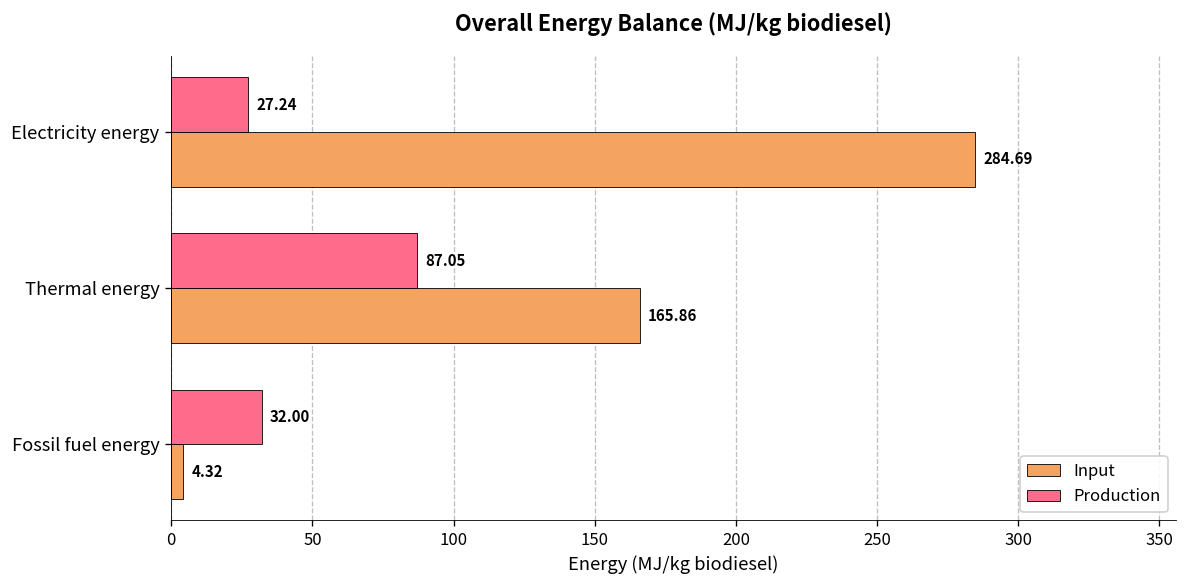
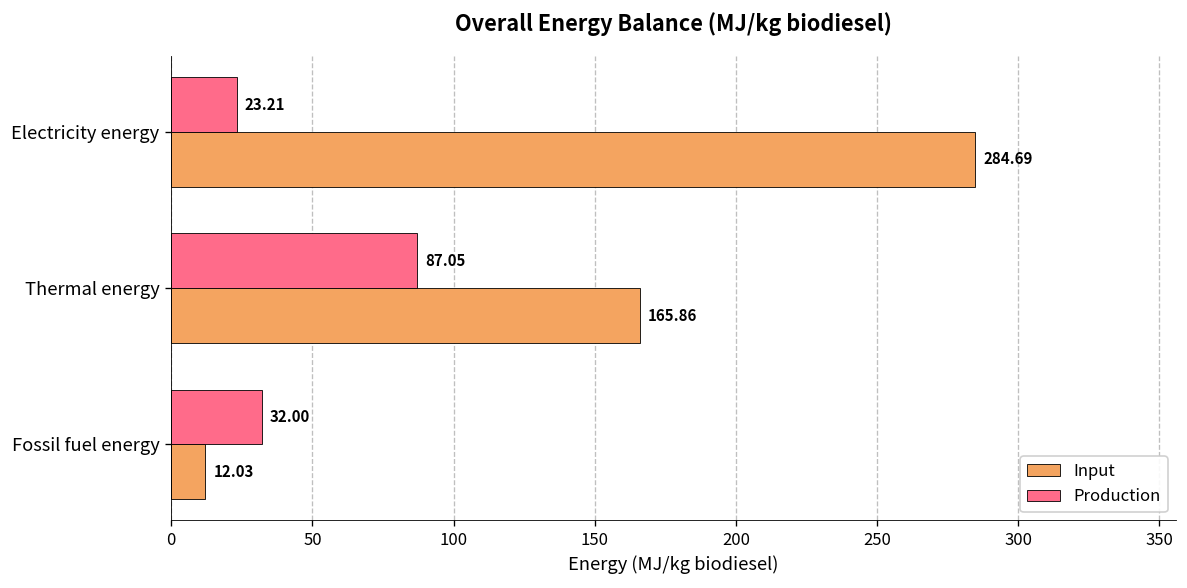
  {
    "Input": {
      "Electricity energy": 284.69,
      "Thermal energy": 165.86,
-     "Fossil fuel energy": 4.32
+     "Fossil fuel energy": 12.03
    },
    "Production": {
-     "Electricity energy": 27.24,
+     "Electricity energy": 23.21,
      "Thermal energy": 87.05,
      "Fossil fuel energy": 32.00
    }
  }
